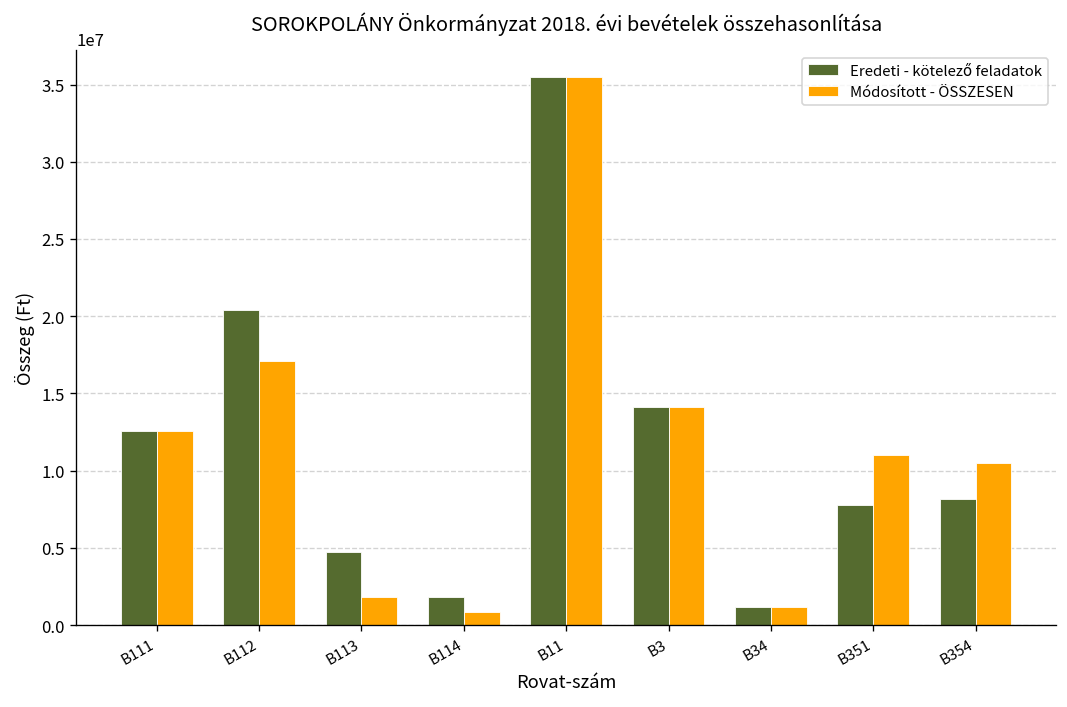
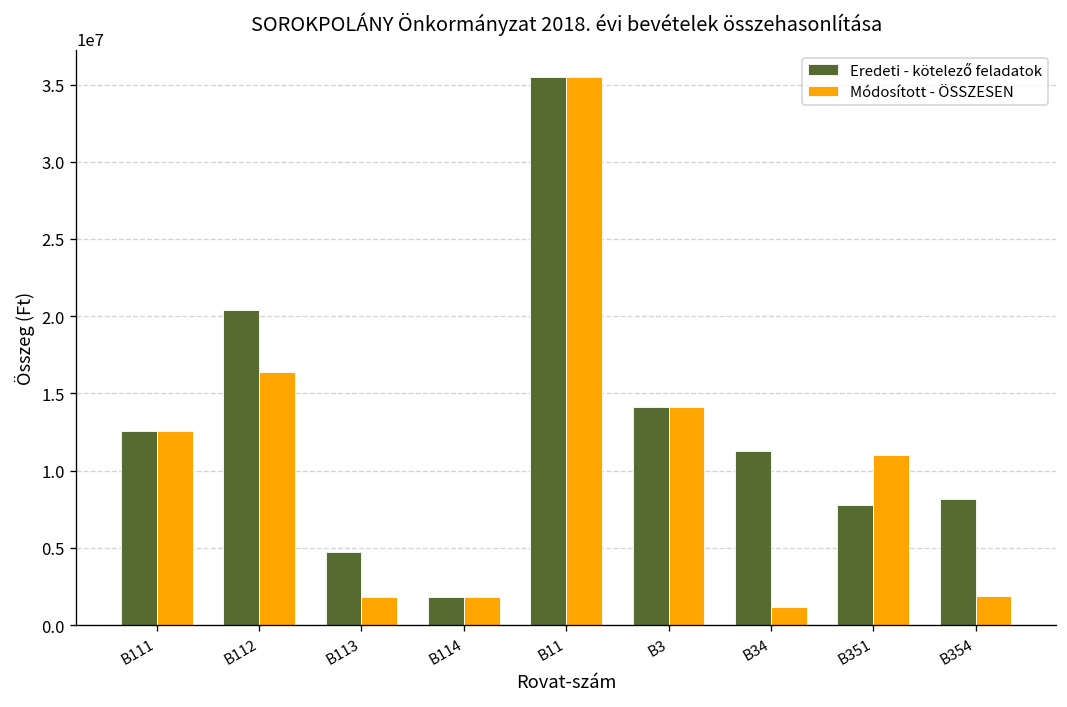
  {
    "Eredeti - kötelező feladatok": {
      "B111": 12600000,
      "B112": 20400000,
      "B113": 4700000,
      "B114": 1800000,
      "B11": 35500000,
      "B3": 14100000,
-     "B34": 1200000,
+     "B34": 11300000,
      "B351": 7800000,
      "B354": 8200000
    },
    "Módosított - ÖSSZESEN": {
      "B111": 12600000,
-     "B112": 17100000,
+     "B112": 16400000,
      "B113": 1800000,
-     "B114": 800000,
+     "B114": 1800000,
      "B11": 35500000,
      "B3": 14200000,
      "B34": 1200000,
      "B351": 11000000,
-     "B354": 10500000
+     "B354": 1900000
    }
  }
